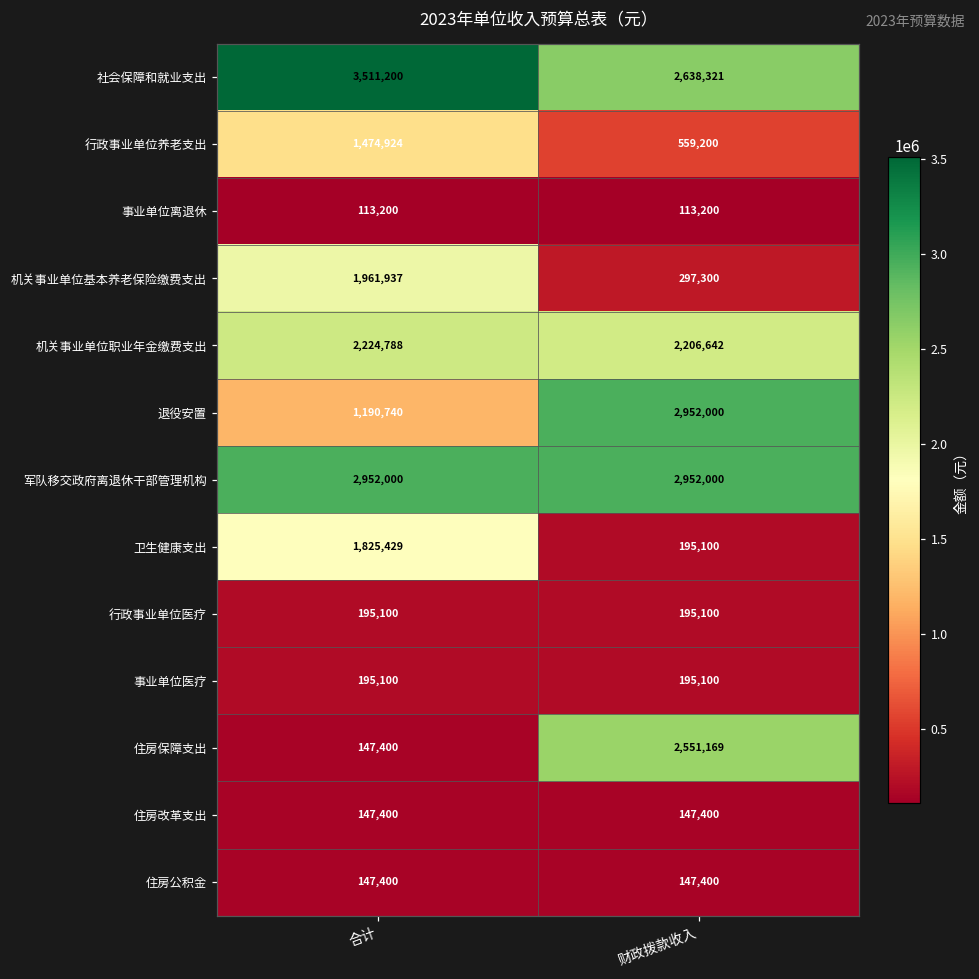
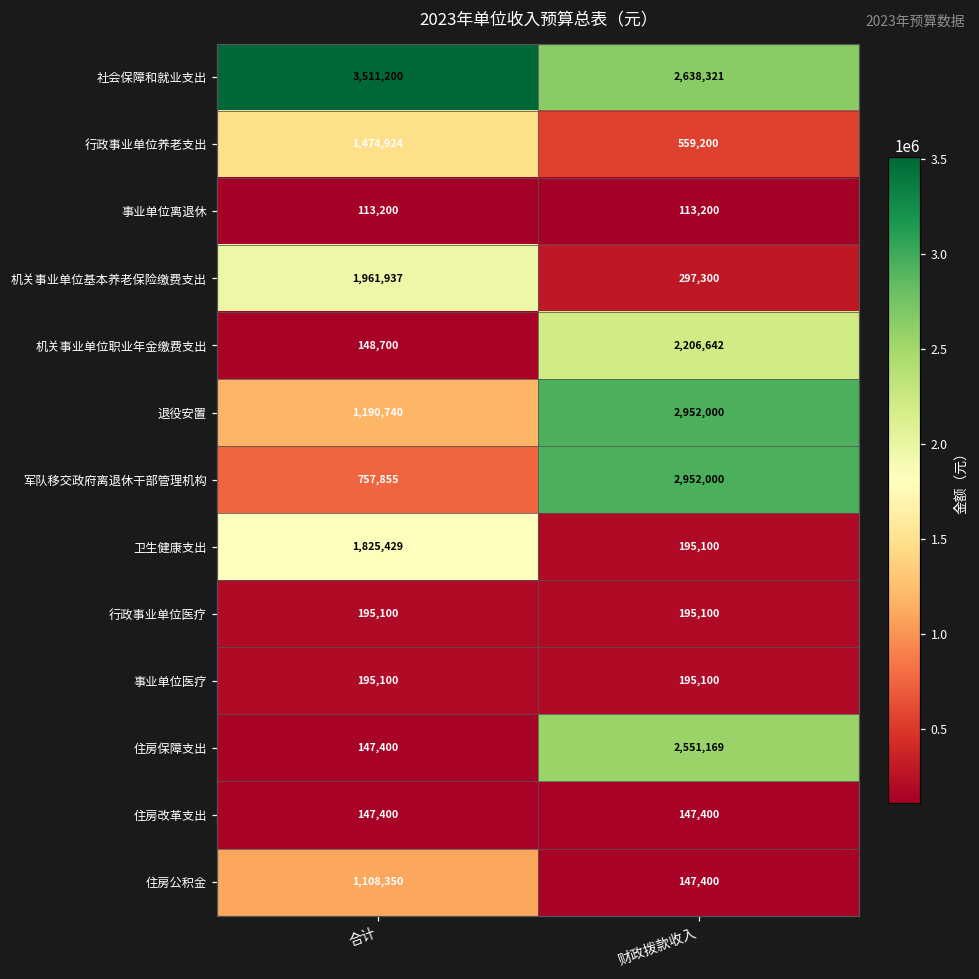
  {
    "社会保障和就业支出": {
      "合计": "3,511,200",
      "财政拨款收入": "2,638,321"
    },
    "行政事业单位养老支出": {
      "合计": "1,474,924",
      "财政拨款收入": "559,200"
    },
    "事业单位离退休": {
      "合计": "113,200",
      "财政拨款收入": "113,200"
    },
    "机关事业单位基本养老保险缴费支出": {
      "合计": "1,961,937",
      "财政拨款收入": "297,300"
    },
    "机关事业单位职业年金缴费支出": {
-     "合计": "2,224,788",
+     "合计": "148,700",
      "财政拨款收入": "2,206,642"
    },
    "退役安置": {
      "合计": "1,190,740",
      "财政拨款收入": "2,952,000"
    },
    "军队移交政府离退休干部管理机构": {
-     "合计": "2,952,000",
+     "合计": "757,855",
      "财政拨款收入": "2,952,000"
    },
    "卫生健康支出": {
      "合计": "1,825,429",
      "财政拨款收入": "195,100"
    },
    "行政事业单位医疗": {
      "合计": "195,100",
      "财政拨款收入": "195,100"
    },
    "事业单位医疗": {
      "合计": "195,100",
      "财政拨款收入": "195,100"
    },
    "住房保障支出": {
      "合计": "147,400",
      "财政拨款收入": "2,551,169"
    },
    "住房改革支出": {
      "合计": "147,400",
      "财政拨款收入": "147,400"
    },
    "住房公积金": {
-     "合计": "147,400",
+     "合计": "1,108,350",
      "财政拨款收入": "147,400"
    }
  }
